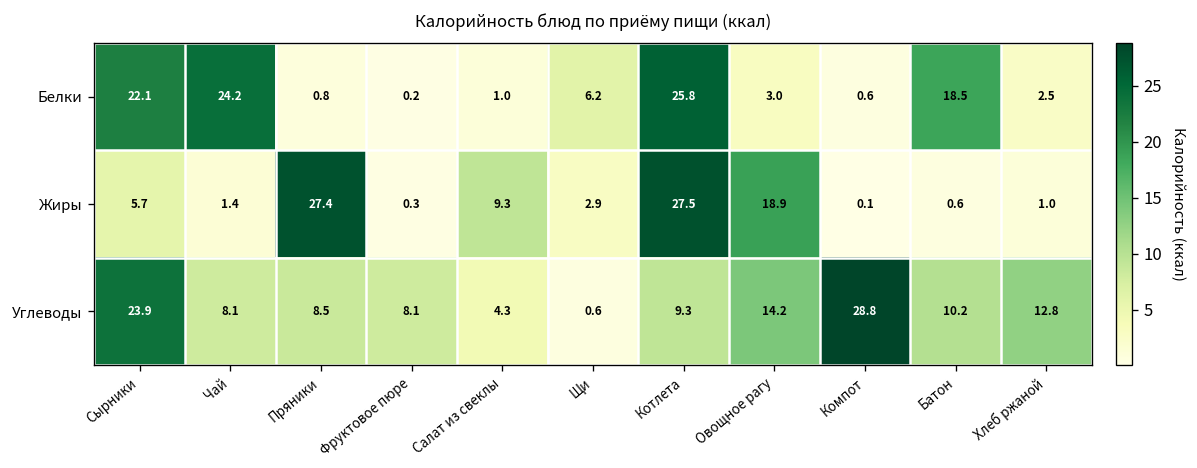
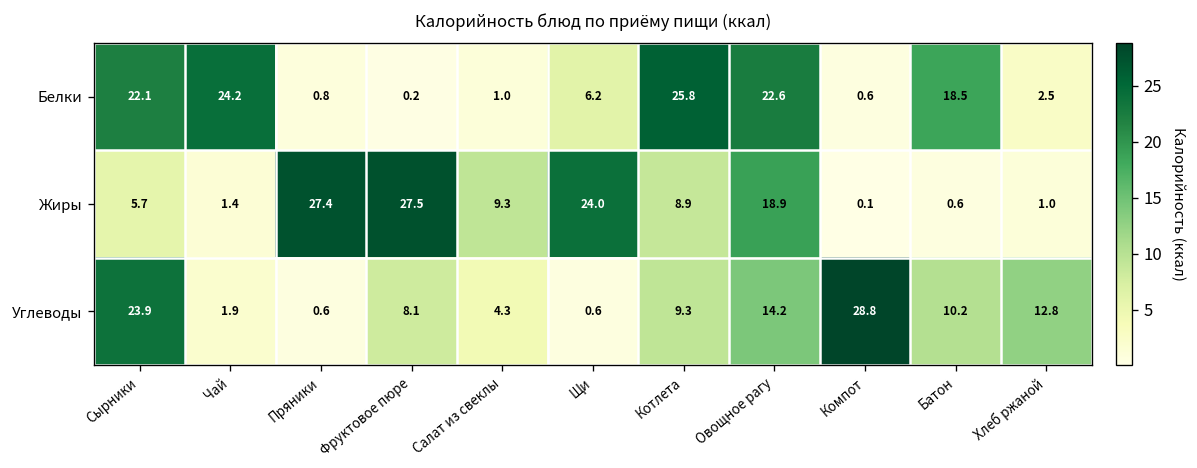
  {
    "Белки": {
      "Сырники": 22.1,
      "Чай": 24.2,
      "Пряники": 0.8,
      "Фруктовое пюре": 0.2,
      "Салат из свеклы": 1.0,
      "Щи": 6.2,
      "Котлета": 25.8,
-     "Овощное рагу": 3.0,
+     "Овощное рагу": 22.6,
      "Компот": 0.6,
      "Батон": 18.5,
      "Хлеб ржаной": 2.5
    },
    "Жиры": {
      "Сырники": 5.7,
      "Чай": 1.4,
      "Пряники": 27.4,
-     "Фруктовое пюре": 0.3,
+     "Фруктовое пюре": 27.5,
      "Салат из свеклы": 9.3,
-     "Щи": 2.9,
-     "Котлета": 27.5,
+     "Щи": 24.0,
+     "Котлета": 8.9,
      "Овощное рагу": 18.9,
      "Компот": 0.1,
      "Батон": 0.6,
      "Хлеб ржаной": 1.0
    },
    "Углеводы": {
      "Сырники": 23.9,
-     "Чай": 8.1,
-     "Пряники": 8.5,
+     "Чай": 1.9,
+     "Пряники": 0.6,
      "Фруктовое пюре": 8.1,
      "Салат из свеклы": 4.3,
      "Щи": 0.6,
      "Котлета": 9.3,
      "Овощное рагу": 14.2,
      "Компот": 28.8,
      "Батон": 10.2,
      "Хлеб ржаной": 12.8
    }
  }
